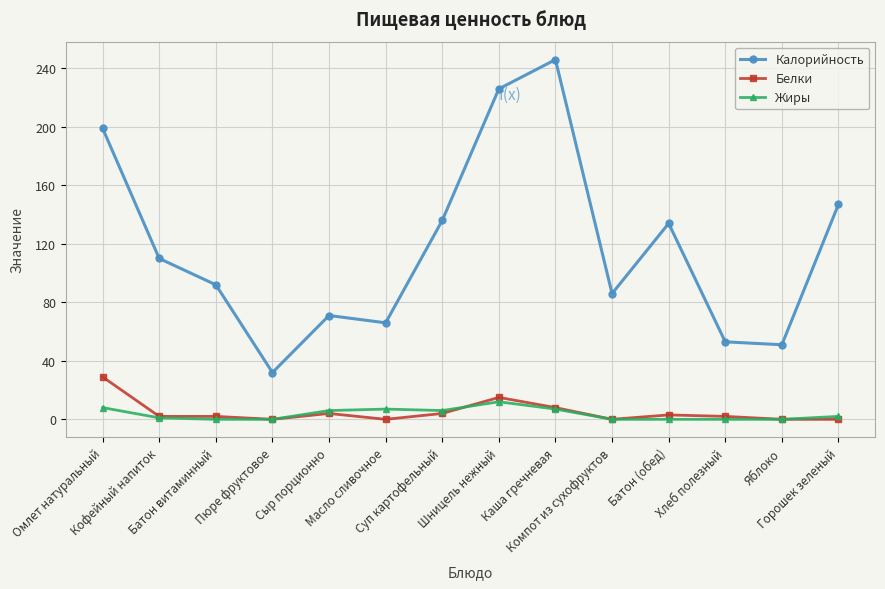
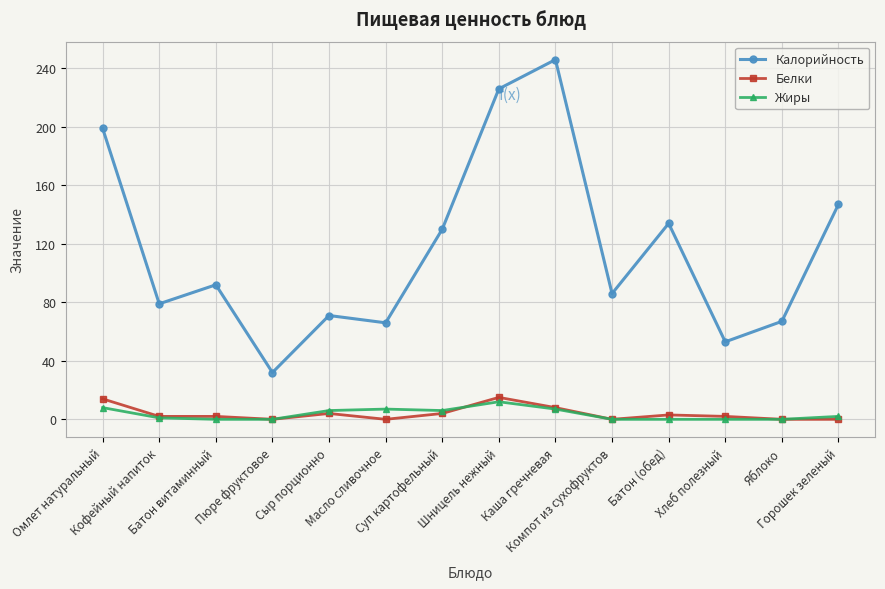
  {
    "Калорийность": {
      "Омлет натуральный": 199,
-     "Кофейный напиток": 110,
+     "Кофейный напиток": 79,
      "Батон витаминный": 92,
      "Пюре фруктовое": 32,
      "Сыр порционно": 71,
      "Масло сливочное": 66,
-     "Суп картофельный": 136,
+     "Суп картофельный": 130,
      "Шницель нежный": 226,
      "Каша гречневая": 246,
      "Компот из сухофруктов": 86,
      "Батон (обед)": 134,
      "Хлеб полезный": 53,
-     "Яблоко": 51,
+     "Яблоко": 67,
      "Горошек зеленый": 147
    },
    "Белки": {
-     "Омлет натуральный": 29,
+     "Омлет натуральный": 14,
      "Батон витаминный": 2,
      "Сыр порционно": 4,
      "Масло сливочное": 0,
      "Суп картофельный": 4,
      "Шницель нежный": 15,
      "Батон (обед)": 3,
      "Хлеб полезный": 2,
      "Горошек зеленый": 0
    },
    "Жиры": {
      "Омлет натуральный": 8,
      "Батон витаминный": 0,
      "Сыр порционно": 6,
      "Масло сливочное": 7,
      "Суп картофельный": 6,
      "Шницель нежный": 12,
      "Батон (обед)": 0,
      "Хлеб полезный": 0,
      "Горошек зеленый": 2
    }
  }
